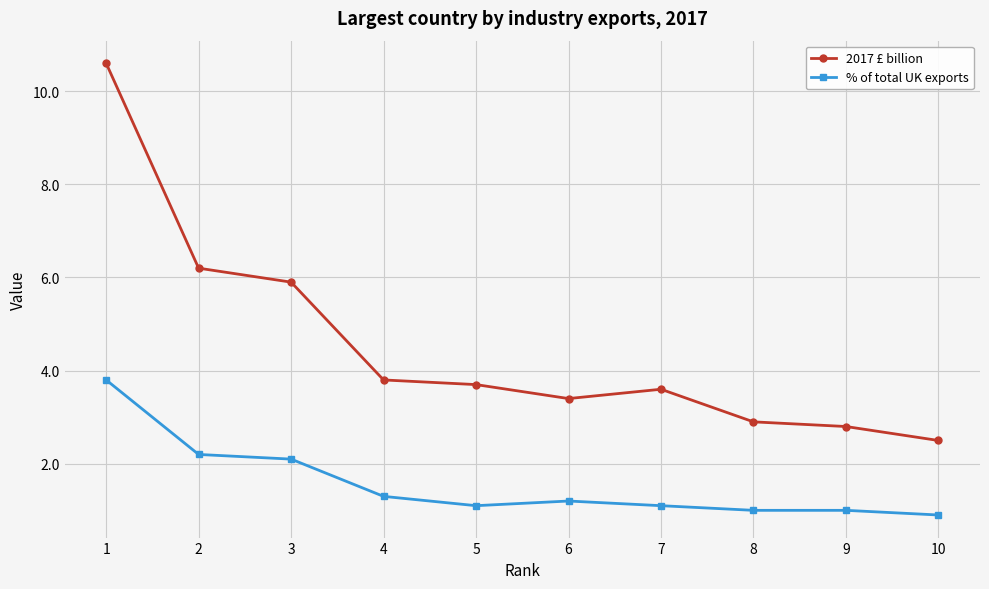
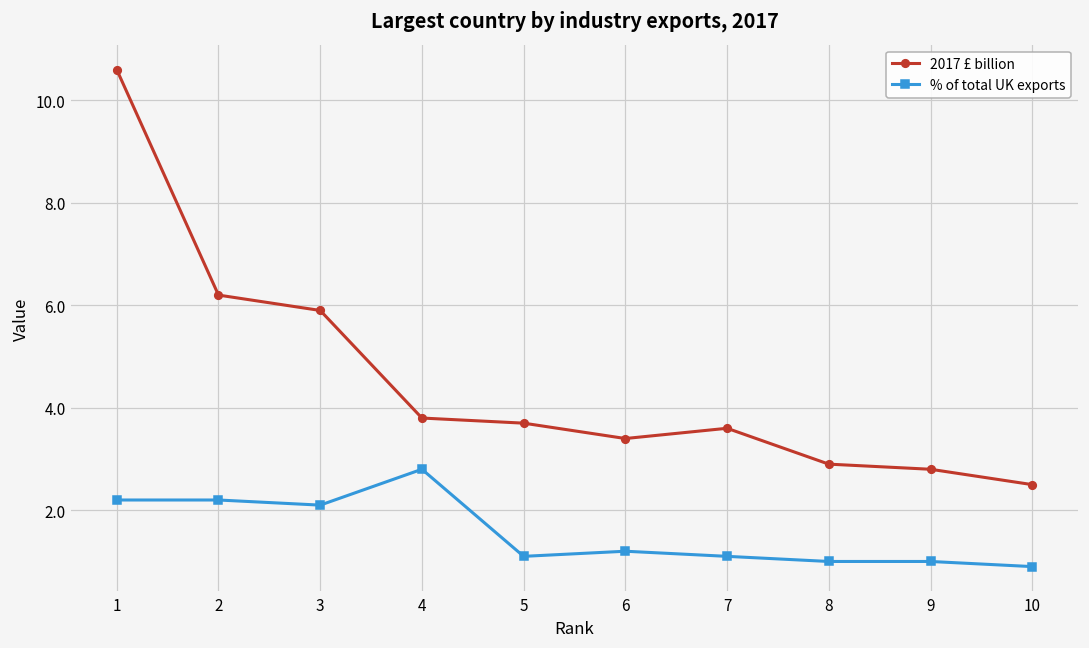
  {
    "2017 £ billion": {
      "1": 10.6,
      "2": 6.2,
      "3": 5.9,
      "4": 3.8,
      "5": 3.7,
      "6": 3.4,
      "7": 3.6,
      "8": 2.9,
      "9": 2.8,
      "10": 2.5
    },
    "% of total UK exports": {
-     "1": 3.8,
+     "1": 2.2,
      "2": 2.2,
      "3": 2.1,
-     "4": 1.3,
+     "4": 2.8,
      "5": 1.1,
      "6": 1.2,
      "7": 1.1,
      "8": 1.0,
      "9": 1.0,
      "10": 0.9
    }
  }
